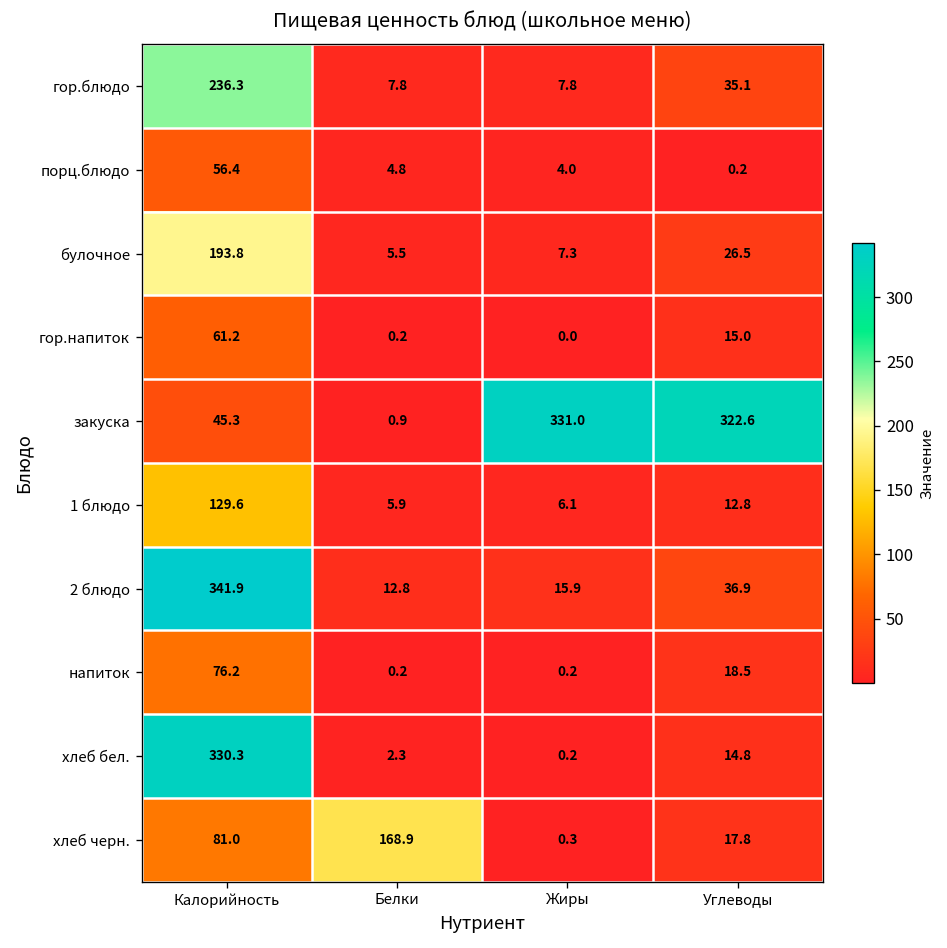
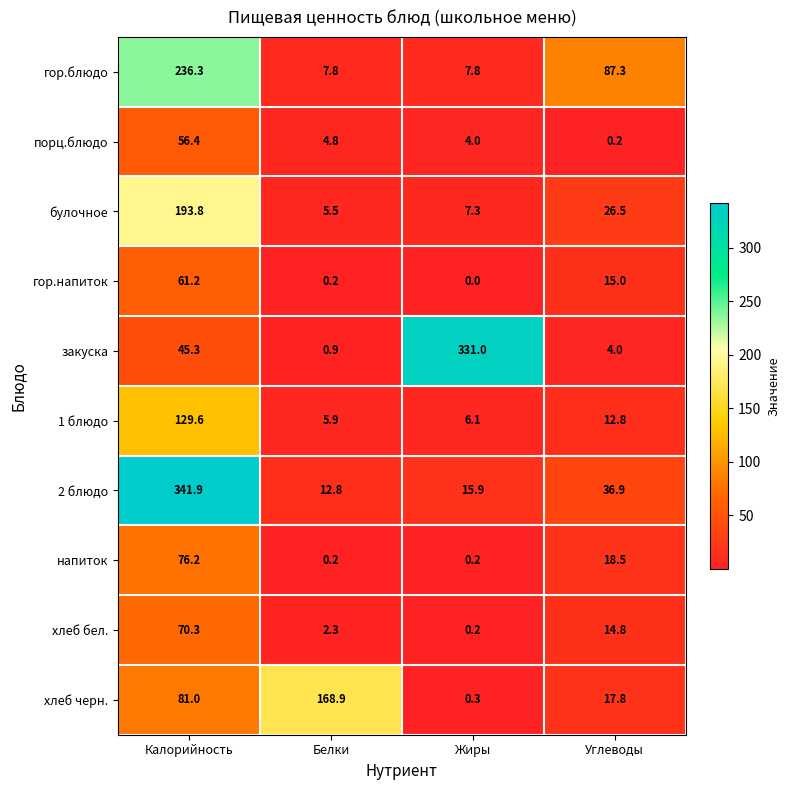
  {
    "гор.блюдо": {
-     "Углеводы": 35.1
+     "Углеводы": 87.3
    },
    "закуска": {
-     "Углеводы": 322.6
+     "Углеводы": 4.0
    },
    "хлеб бел.": {
-     "Калорийность": 330.3
+     "Калорийность": 70.3
    }
  }
